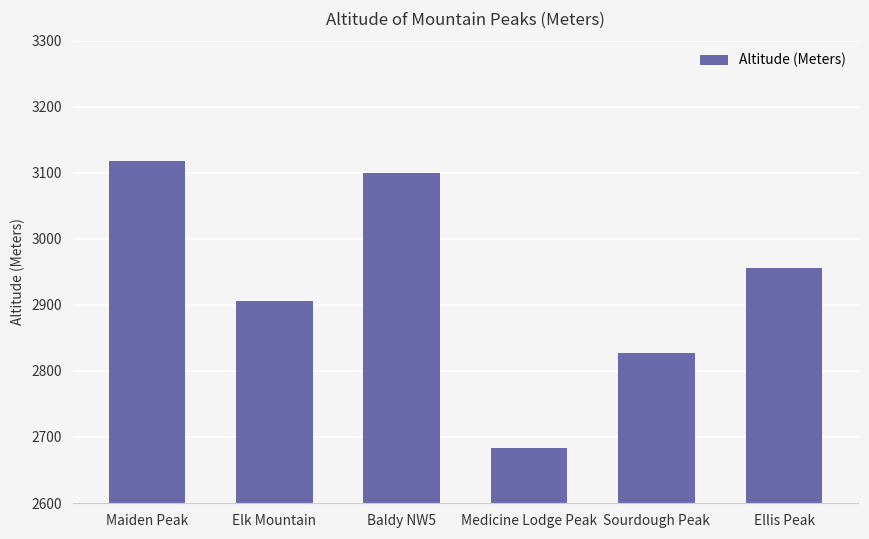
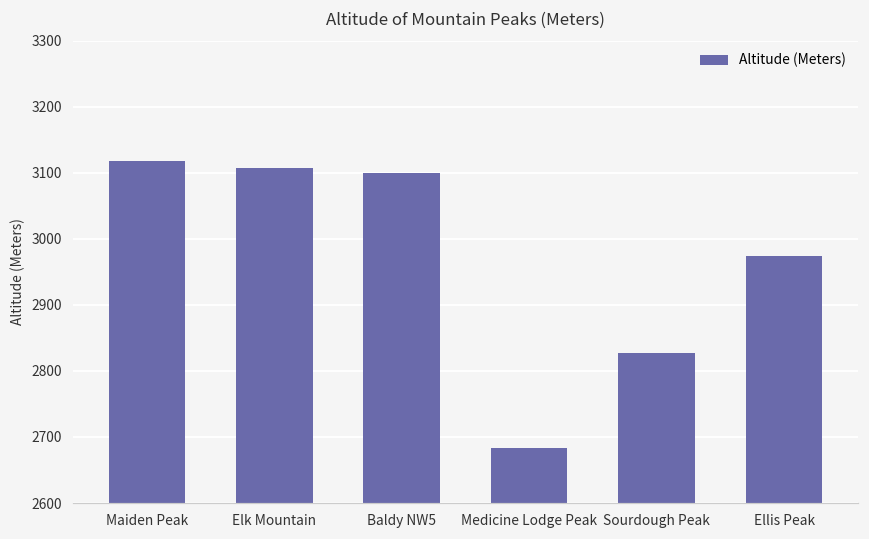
  {
    "Maiden Peak": 3120,
-   "Elk Mountain": 2910,
+   "Elk Mountain": 3110,
    "Baldy NW5": 3100,
    "Medicine Lodge Peak": 2680,
    "Sourdough Peak": 2830,
-   "Ellis Peak": 2960
+   "Ellis Peak": 2970
  }
